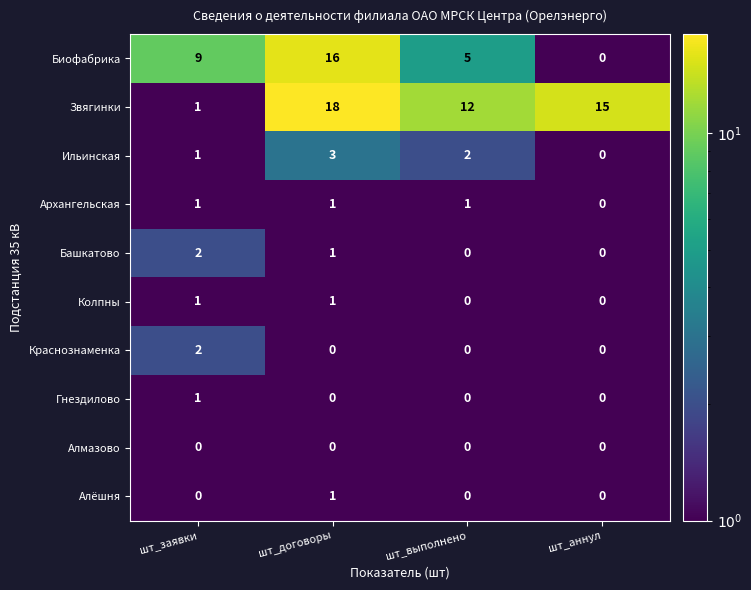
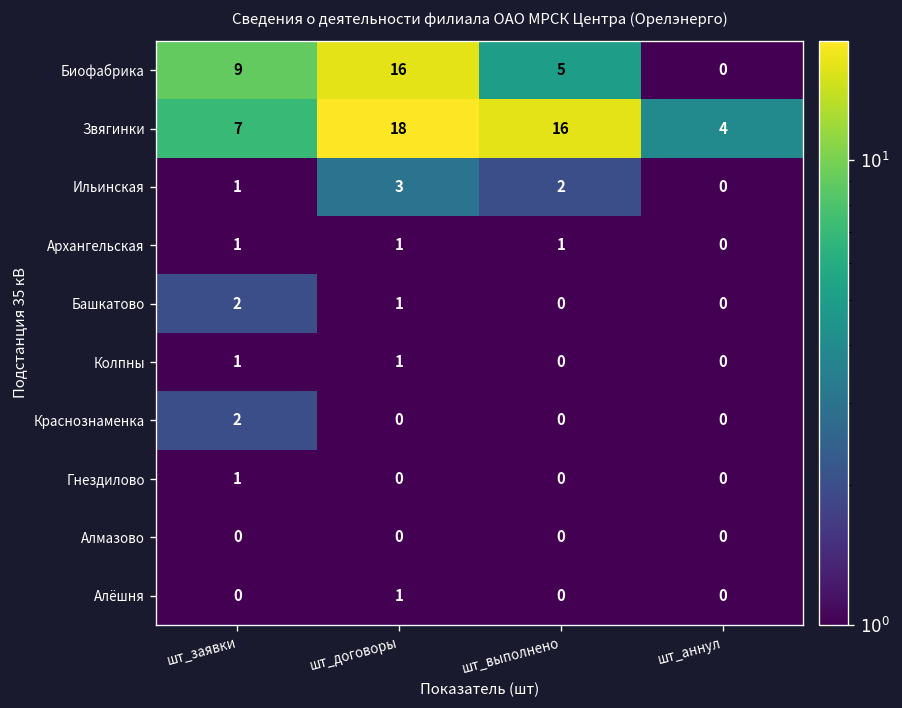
  {
    "Биофабрика": {
      "шт_заявки": 9,
      "шт_договоры": 16,
      "шт_выполнено": 5,
      "шт_аннул": 0
    },
    "Звягинки": {
-     "шт_заявки": 1,
+     "шт_заявки": 7,
      "шт_договоры": 18,
-     "шт_выполнено": 12,
-     "шт_аннул": 15
+     "шт_выполнено": 16,
+     "шт_аннул": 4
    },
    "Ильинская": {
      "шт_заявки": 1,
      "шт_договоры": 3,
      "шт_выполнено": 2,
      "шт_аннул": 0
    },
    "Архангельская": {
      "шт_заявки": 1,
      "шт_договоры": 1,
      "шт_выполнено": 1,
      "шт_аннул": 0
    },
    "Башкатово": {
      "шт_заявки": 2,
      "шт_договоры": 1,
      "шт_выполнено": 0,
      "шт_аннул": 0
    },
    "Колпны": {
      "шт_заявки": 1,
      "шт_договоры": 1,
      "шт_выполнено": 0,
      "шт_аннул": 0
    },
    "Краснознаменка": {
      "шт_заявки": 2,
      "шт_договоры": 0,
      "шт_выполнено": 0,
      "шт_аннул": 0
    },
    "Гнездилово": {
      "шт_заявки": 1,
      "шт_договоры": 0,
      "шт_выполнено": 0,
      "шт_аннул": 0
    },
    "Алмазово": {
      "шт_заявки": 0,
      "шт_договоры": 0,
      "шт_выполнено": 0,
      "шт_аннул": 0
    },
    "Алёшня": {
      "шт_заявки": 0,
      "шт_договоры": 1,
      "шт_выполнено": 0,
      "шт_аннул": 0
    }
  }
